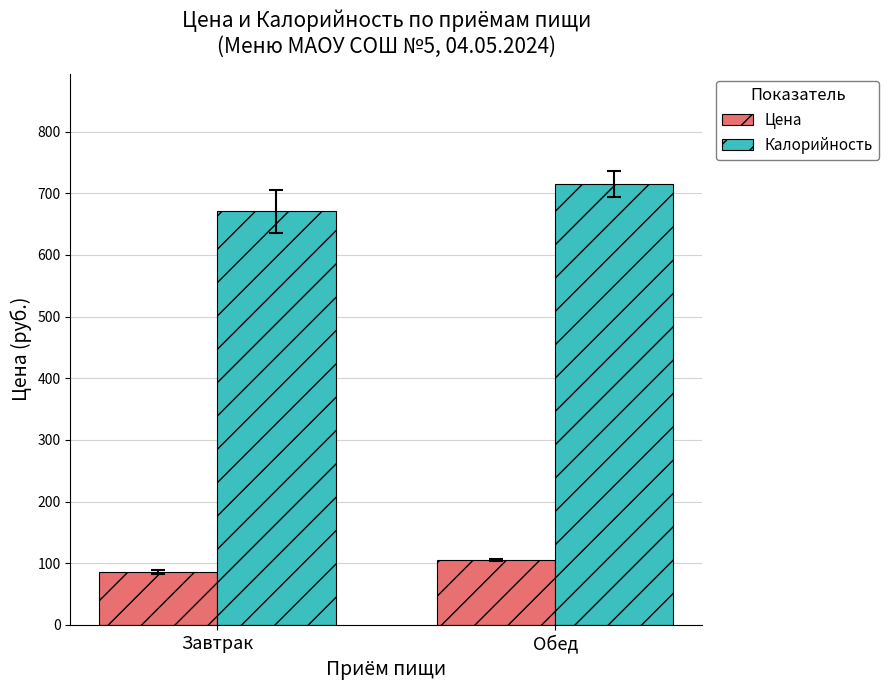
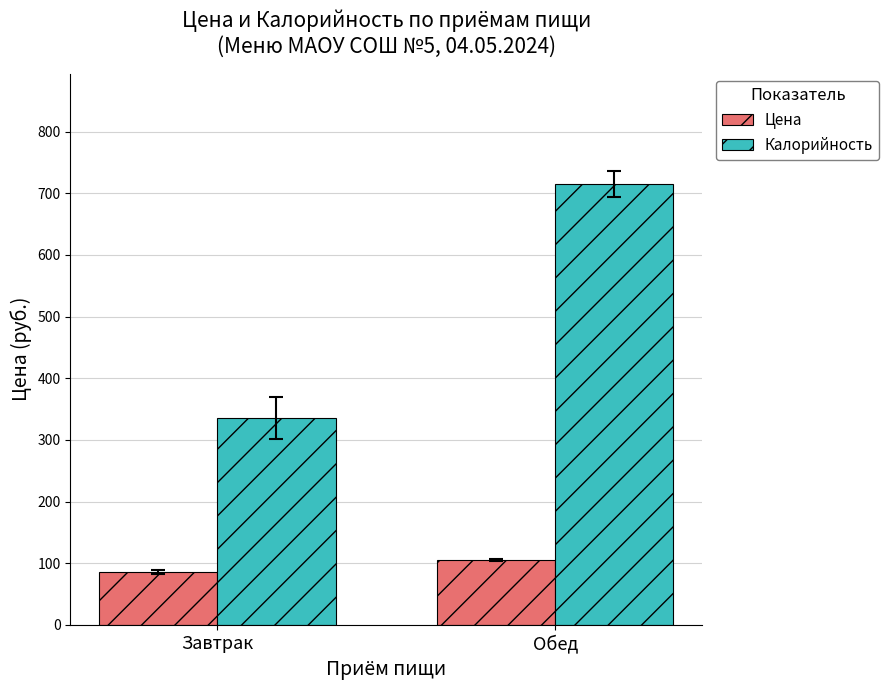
  {
    "Цена": {
      "Завтрак": 90,
      "Обед": 110
    },
    "Калорийность": {
-     "Завтрак": 670,
+     "Завтрак": 340,
      "Обед": 720
    }
  }
